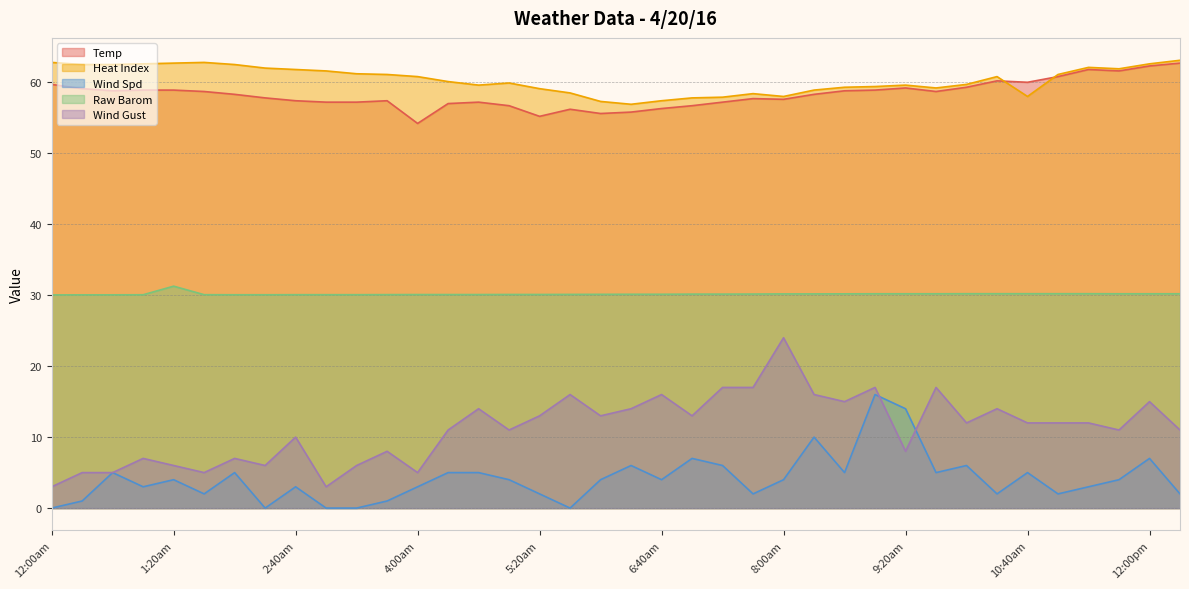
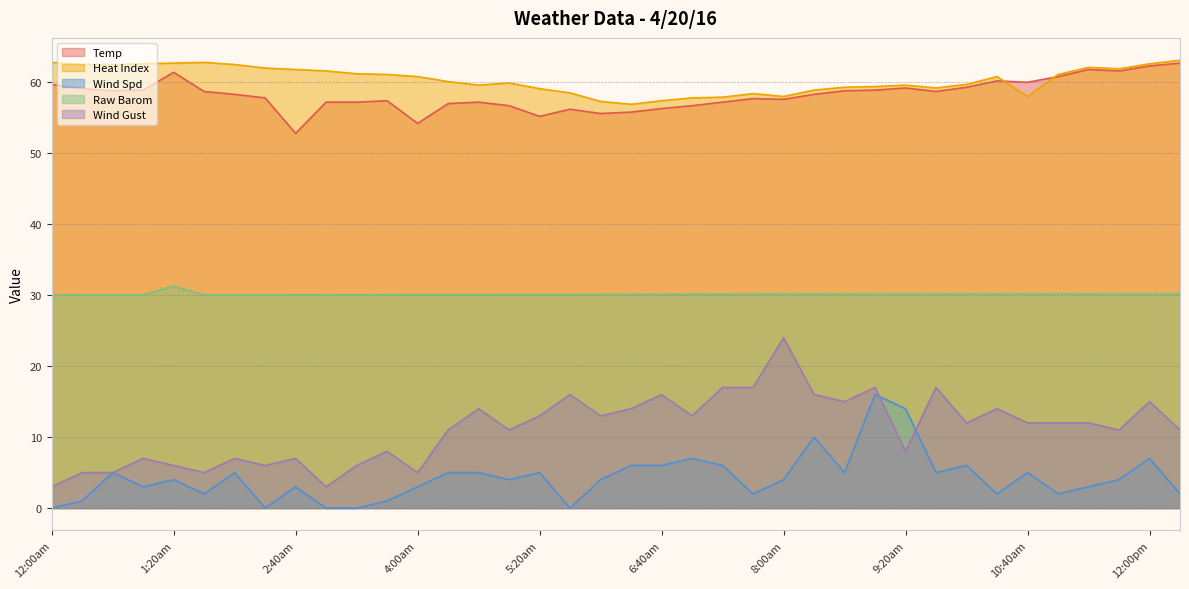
  {
    "Temp": {
      "12:00am": 60,
-     "1:20am": 59,
-     "2:40am": 57,
+     "1:20am": 61,
+     "2:40am": 53,
      "4:00am": 54,
      "5:20am": 55,
      "6:40am": 56,
      "8:00am": 58,
      "9:20am": 59,
      "10:40am": 60
    },
    "Heat Index": {
      "12:00am": 63,
      "1:20am": 63,
      "2:40am": 62,
      "4:00am": 61,
      "5:20am": 59,
      "6:40am": 57,
      "8:00am": 58,
      "9:20am": 60,
      "10:40am": 58
    },
    "Wind Spd": {
      "12:00am": 0,
      "1:20am": 4,
      "2:40am": 3,
      "4:00am": 3,
-     "5:20am": 2,
-     "6:40am": 4,
+     "5:20am": 5,
+     "6:40am": 6,
      "8:00am": 4,
      "9:20am": 14,
      "10:40am": 5,
      "12:00pm": 7
    },
    "Raw Barom": {
      "12:00am": 30,
      "1:20am": 31,
      "2:40am": 30,
      "4:00am": 30,
      "5:20am": 30,
      "6:40am": 30,
      "8:00am": 30,
      "9:20am": 30,
      "10:40am": 30,
      "12:00pm": 30
    },
    "Wind Gust": {
      "12:00am": 3,
      "1:20am": 6,
-     "2:40am": 10,
+     "2:40am": 7,
      "4:00am": 5,
      "5:20am": 13,
      "6:40am": 16,
      "8:00am": 24,
      "9:20am": 8,
      "10:40am": 12,
      "12:00pm": 15
    }
  }
